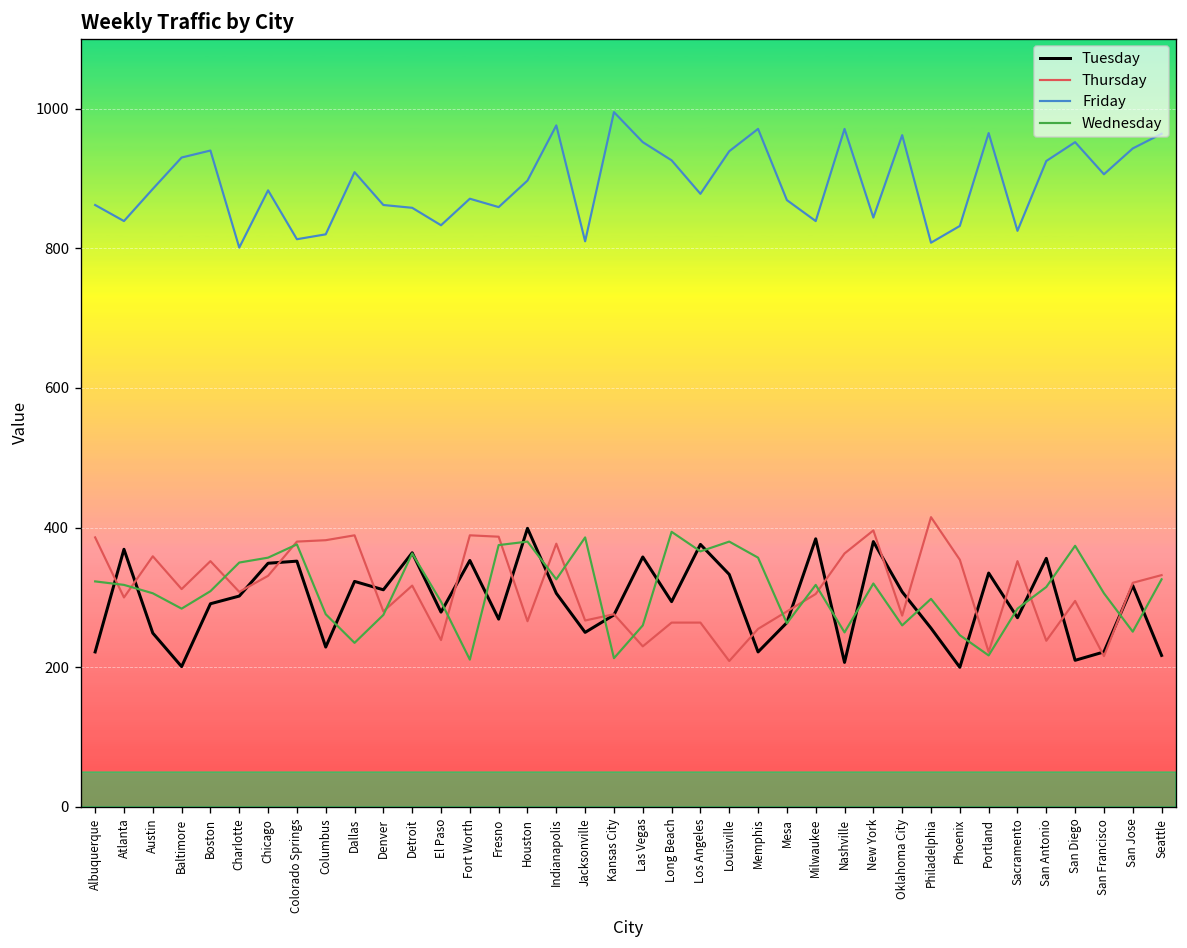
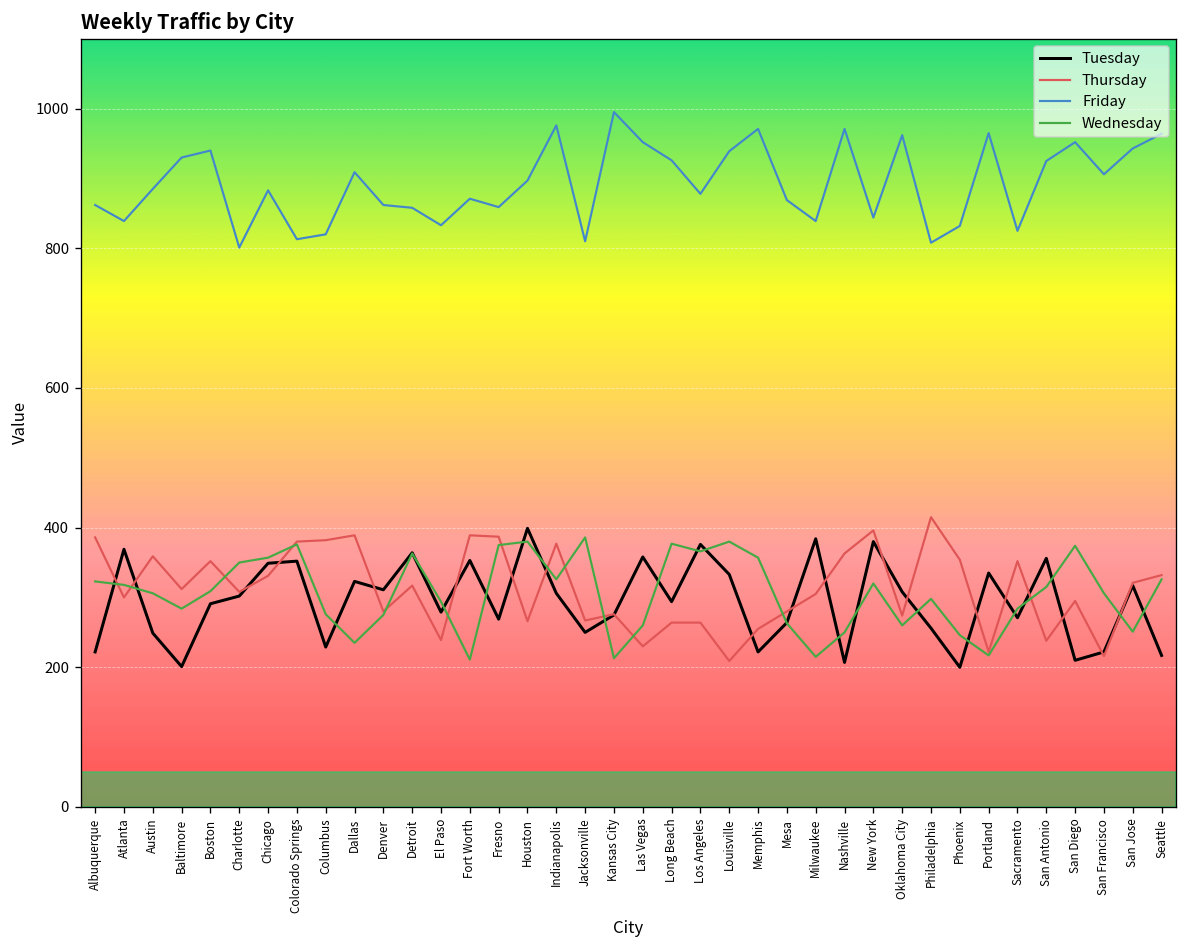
  {
    "Tuesday": {
      "Albuquerque": 220,
      "Atlanta": 370,
      "Austin": 250,
      "Baltimore": 200,
      "Boston": 290,
      "Charlotte": 300,
      "Chicago": 350,
      "Colorado Springs": 350,
      "Columbus": 230,
      "Dallas": 320,
      "Denver": 310,
      "El Paso": 280,
      "Fort Worth": 350,
      "Fresno": 270,
      "Houston": 400,
      "Indianapolis": 310,
      "Jacksonville": 250,
      "Las Vegas": 360,
      "Long Beach": 290,
      "Los Angeles": 380,
      "Louisville": 330,
      "Memphis": 220,
      "Milwaukee": 380,
      "Nashville": 210,
      "New York": 380,
      "Oklahoma City": 310,
      "Philadelphia": 260,
      "Phoenix": 200,
      "Portland": 340,
      "Sacramento": 270,
      "San Antonio": 360,
      "San Diego": 210,
      "San Francisco": 220,
      "Seattle": 220
    },
    "Thursday": {
      "Albuquerque": 390,
      "Atlanta": 300,
      "Austin": 360,
      "Baltimore": 310,
      "Boston": 350,
      "Charlotte": 310,
      "Chicago": 330,
      "Columbus": 380,
      "Dallas": 390,
      "Denver": 280,
      "Detroit": 320,
      "El Paso": 240,
      "Fort Worth": 390,
      "Fresno": 390,
      "Houston": 270,
      "Indianapolis": 380,
      "Jacksonville": 270,
      "Las Vegas": 230,
      "Long Beach": 260,
      "Los Angeles": 260,
      "Louisville": 210,
      "Memphis": 260,
      "Mesa": 280,
      "Milwaukee": 310,
      "Nashville": 360,
      "New York": 400,
      "Oklahoma City": 270,
      "Philadelphia": 420,
      "Phoenix": 350,
      "Portland": 220,
      "Sacramento": 350,
      "San Antonio": 240,
      "San Diego": 300,
      "San Francisco": 220,
      "Seattle": 330
    },
    "Friday": {
      "Albuquerque": 860,
      "Atlanta": 840,
      "Austin": 890,
      "Baltimore": 930,
      "Boston": 940,
      "Charlotte": 800,
      "Chicago": 880,
      "Colorado Springs": 810,
      "Columbus": 820,
      "Dallas": 910,
      "Denver": 860,
      "Detroit": 860,
      "El Paso": 830,
      "Fort Worth": 870,
      "Fresno": 860,
      "Houston": 900,
      "Indianapolis": 980,
      "Jacksonville": 810,
      "Kansas City": 1000,
      "Las Vegas": 950,
      "Long Beach": 930,
      "Los Angeles": 880,
      "Louisville": 940,
      "Memphis": 970,
      "Mesa": 870,
      "Milwaukee": 840,
      "Nashville": 970,
      "New York": 840,
      "Oklahoma City": 960,
      "Philadelphia": 810,
      "Phoenix": 830,
      "Portland": 970,
      "Sacramento": 830,
      "San Antonio": 930,
      "San Francisco": 910,
      "San Jose": 940
    },
    "Wednesday": {
      "Albuquerque": 320,
      "Atlanta": 320,
      "Austin": 310,
      "Baltimore": 280,
      "Boston": 310,
      "Charlotte": 350,
      "Chicago": 360,
      "Columbus": 280,
      "Dallas": 240,
      "Denver": 280,
      "El Paso": 290,
      "Fort Worth": 210,
      "Fresno": 380,
      "Houston": 380,
      "Indianapolis": 330,
      "Jacksonville": 390,
      "Kansas City": 210,
      "Las Vegas": 260,
-     "Long Beach": 390,
+     "Long Beach": 380,
      "Los Angeles": 370,
      "Louisville": 380,
      "Memphis": 360,
-     "Milwaukee": 320,
+     "Milwaukee": 220,
      "Nashville": 250,
      "New York": 320,
      "Oklahoma City": 260,
      "Philadelphia": 300,
      "Phoenix": 250,
      "Portland": 220,
      "Sacramento": 280,
      "San Antonio": 320,
      "San Diego": 370,
      "San Francisco": 310,
      "San Jose": 250,
      "Seattle": 330
    }
  }
